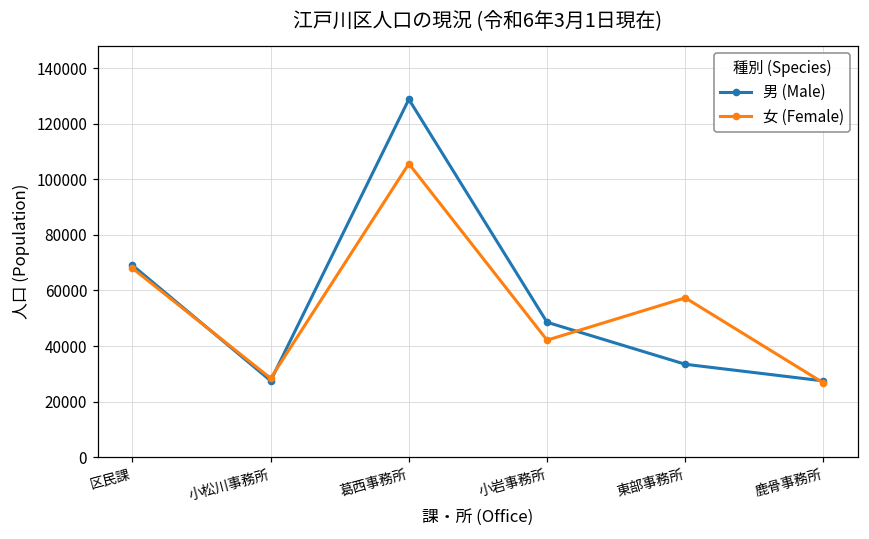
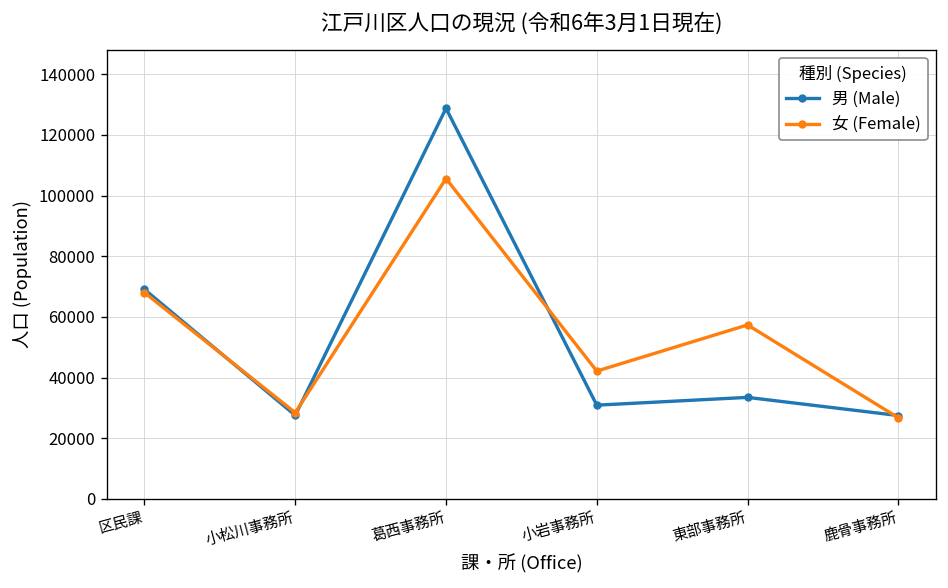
  {
    "男 (Male)": {
      "区民課": 69000,
      "葛西事務所": 129000,
-     "小岩事務所": 49000,
+     "小岩事務所": 31000,
      "東部事務所": 33000
    },
    "女 (Female)": {
      "区民課": 68000,
      "葛西事務所": 106000,
      "小岩事務所": 42000,
      "東部事務所": 57000
    }
  }
